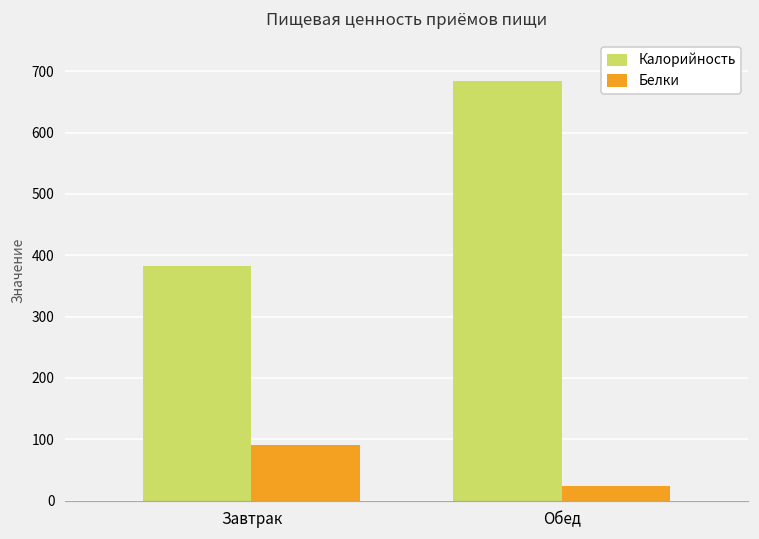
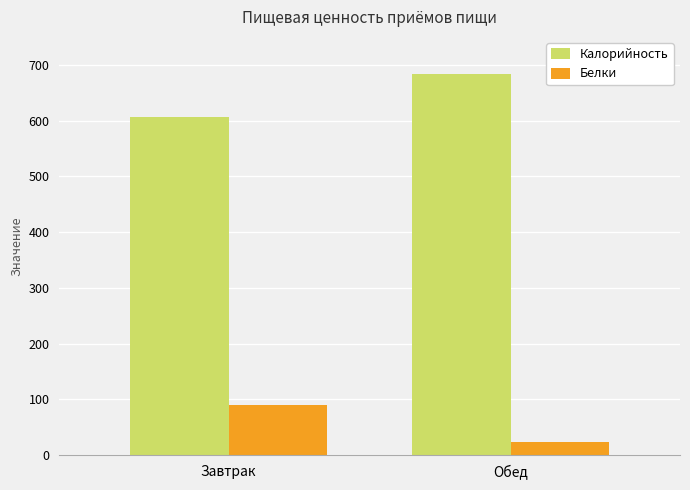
  {
    "Калорийность": {
-     "Завтрак": 380,
+     "Завтрак": 610,
      "Обед": 680
    },
    "Белки": {
      "Завтрак": 90,
      "Обед": 20
    }
  }
